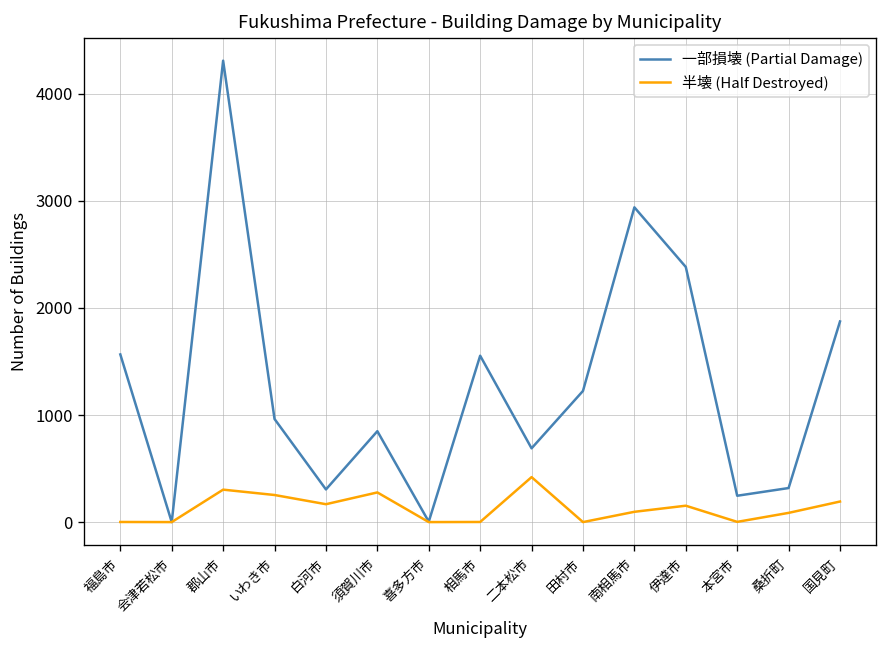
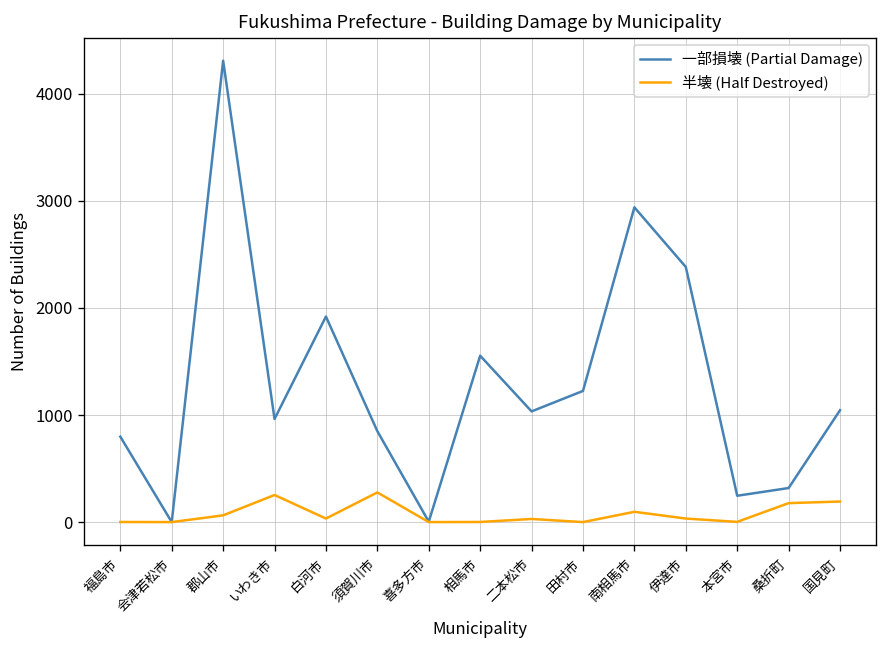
  {
    "一部損壊 (Partial Damage)": {
-     "福島市": 1600,
+     "福島市": 800,
      "郡山市": 4300,
      "いわき市": 1000,
-     "白河市": 300,
+     "白河市": 1900,
      "須賀川市": 800,
      "相馬市": 1600,
-     "二本松市": 700,
+     "二本松市": 1000,
      "田村市": 1200,
      "南相馬市": 2900,
      "伊達市": 2400,
      "本宮市": 200,
      "桑折町": 300,
-     "国見町": 1900
+     "国見町": 1000
    },
    "半壊 (Half Destroyed)": {
      "福島市": 0,
-     "郡山市": 300,
+     "郡山市": 100,
      "いわき市": 300,
-     "白河市": 200,
+     "白河市": 0,
      "須賀川市": 300,
      "相馬市": 0,
-     "二本松市": 400,
+     "二本松市": 0,
      "田村市": 0,
      "南相馬市": 100,
-     "伊達市": 200,
+     "伊達市": 0,
      "本宮市": 0,
-     "桑折町": 100,
+     "桑折町": 200,
      "国見町": 200
    }
  }
